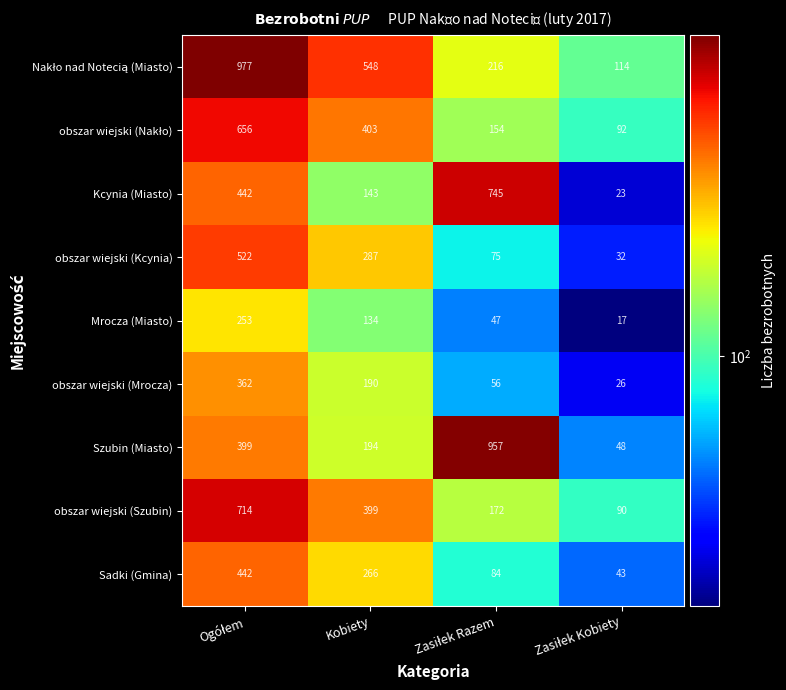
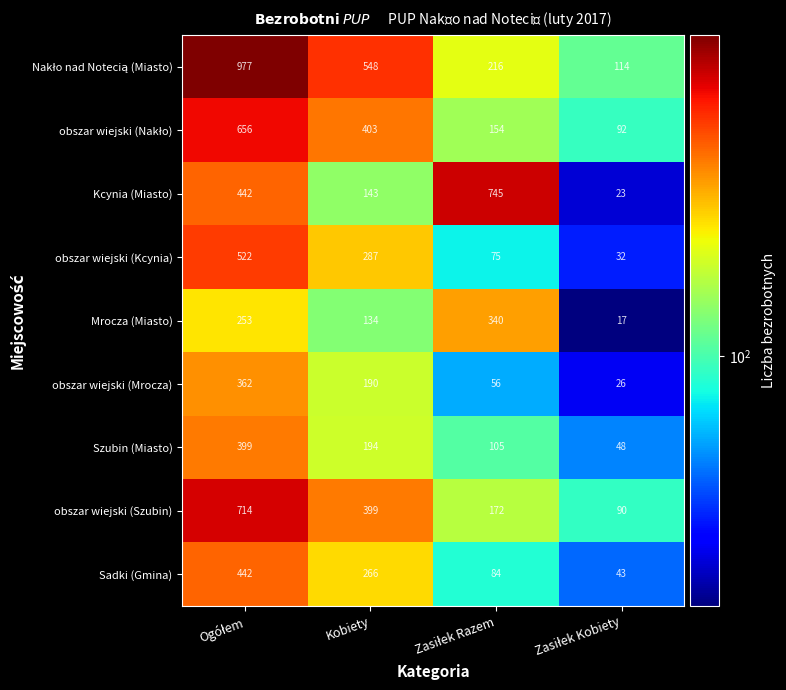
  {
    "Nakło nad Notecią (Miasto)": {
      "Ogółem": 977,
      "Kobiety": 548,
      "Zasiłek Razem": 216,
      "Zasiłek Kobiety": 114
    },
    "obszar wiejski (Nakło)": {
      "Ogółem": 656,
      "Kobiety": 403,
      "Zasiłek Razem": 154,
      "Zasiłek Kobiety": 92
    },
    "Kcynia (Miasto)": {
      "Ogółem": 442,
      "Kobiety": 143,
      "Zasiłek Razem": 745,
      "Zasiłek Kobiety": 23
    },
    "obszar wiejski (Kcynia)": {
      "Ogółem": 522,
      "Kobiety": 287,
      "Zasiłek Razem": 75,
      "Zasiłek Kobiety": 32
    },
    "Mrocza (Miasto)": {
      "Ogółem": 253,
      "Kobiety": 134,
-     "Zasiłek Razem": 47,
+     "Zasiłek Razem": 340,
      "Zasiłek Kobiety": 17
    },
    "obszar wiejski (Mrocza)": {
      "Ogółem": 362,
      "Kobiety": 190,
      "Zasiłek Razem": 56,
      "Zasiłek Kobiety": 26
    },
    "Szubin (Miasto)": {
      "Ogółem": 399,
      "Kobiety": 194,
-     "Zasiłek Razem": 957,
+     "Zasiłek Razem": 105,
      "Zasiłek Kobiety": 48
    },
    "obszar wiejski (Szubin)": {
      "Ogółem": 714,
      "Kobiety": 399,
      "Zasiłek Razem": 172,
      "Zasiłek Kobiety": 90
    },
    "Sadki (Gmina)": {
      "Ogółem": 442,
      "Kobiety": 266,
      "Zasiłek Razem": 84,
      "Zasiłek Kobiety": 43
    }
  }
